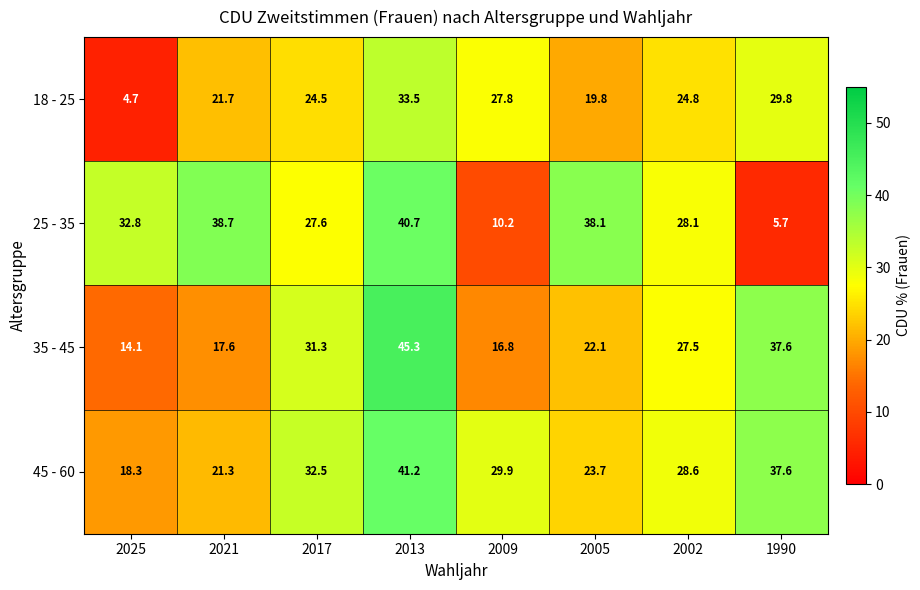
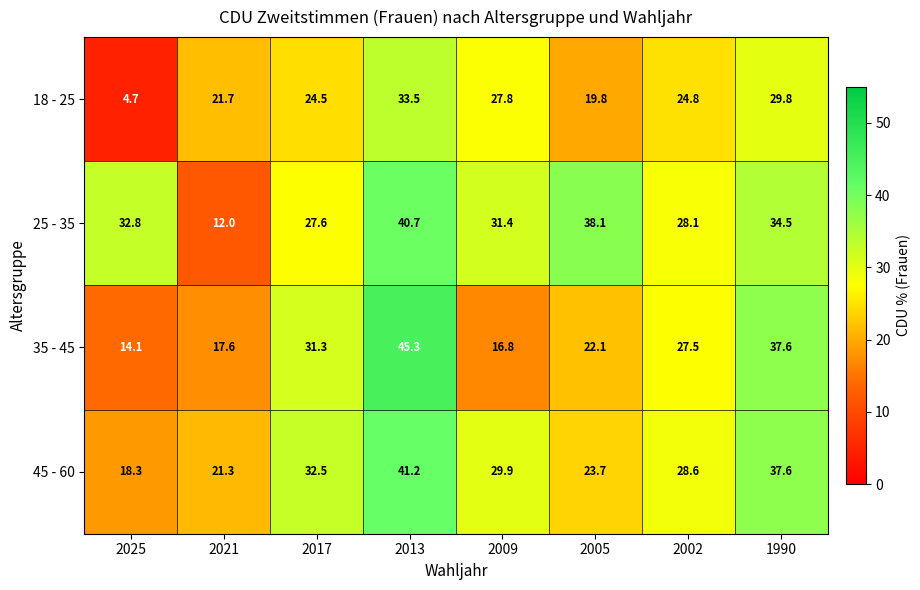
  {
    "18 - 25": {
      "2025": 4.7,
      "2021": 21.7,
      "2017": 24.5,
      "2013": 33.5,
      "2009": 27.8,
      "2005": 19.8,
      "2002": 24.8,
      "1990": 29.8
    },
    "25 - 35": {
      "2025": 32.8,
-     "2021": 38.7,
+     "2021": 12.0,
      "2017": 27.6,
      "2013": 40.7,
-     "2009": 10.2,
+     "2009": 31.4,
      "2005": 38.1,
      "2002": 28.1,
-     "1990": 5.7
+     "1990": 34.5
    },
    "35 - 45": {
      "2025": 14.1,
      "2021": 17.6,
      "2017": 31.3,
      "2013": 45.3,
      "2009": 16.8,
      "2005": 22.1,
      "2002": 27.5,
      "1990": 37.6
    },
    "45 - 60": {
      "2025": 18.3,
      "2021": 21.3,
      "2017": 32.5,
      "2013": 41.2,
      "2009": 29.9,
      "2005": 23.7,
      "2002": 28.6,
      "1990": 37.6
    }
  }
